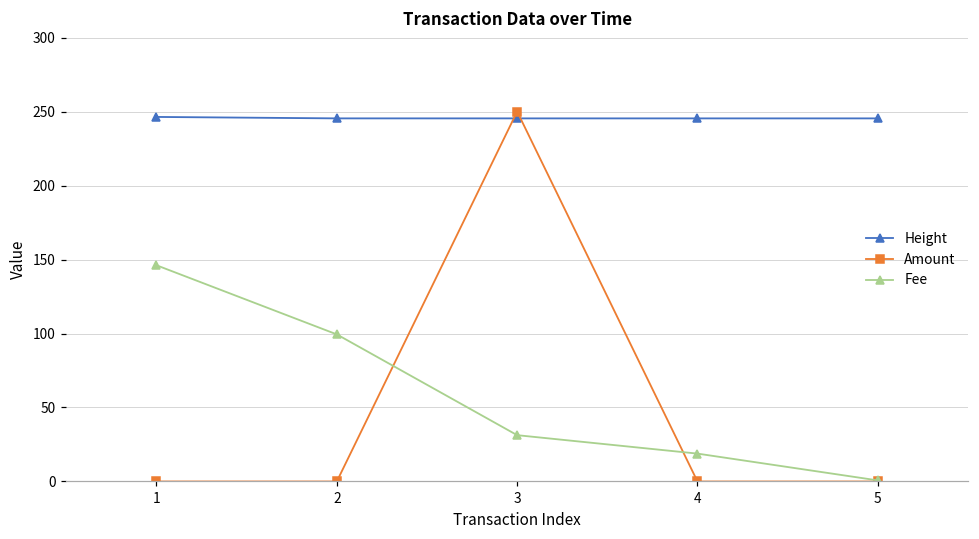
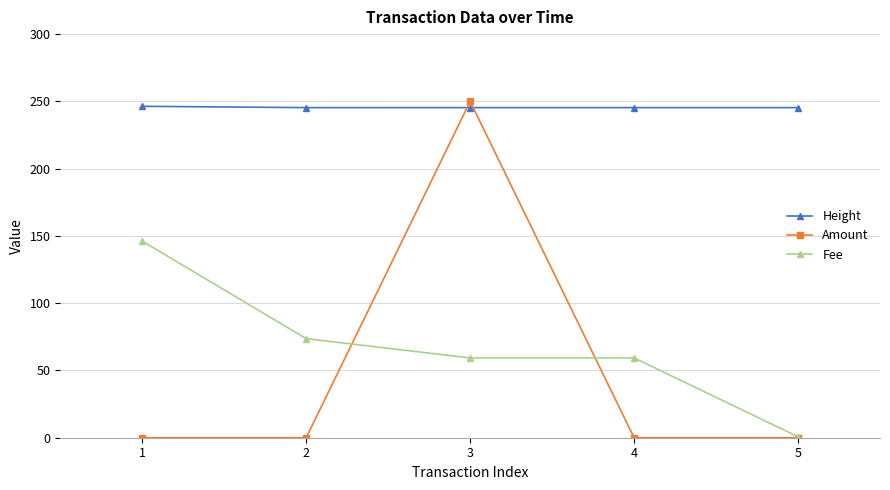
  {
    "Height": {
      "1": 246,
      "2": 245,
      "3": 245,
      "4": 245,
      "5": 245
    },
    "Amount": {
      "1": 0,
      "2": 0,
      "3": 250,
      "4": 0
    },
    "Fee": {
      "1": 146,
-     "2": 99,
-     "3": 31,
-     "4": 19
+     "2": 74,
+     "3": 59,
+     "4": 59
    }
  }
